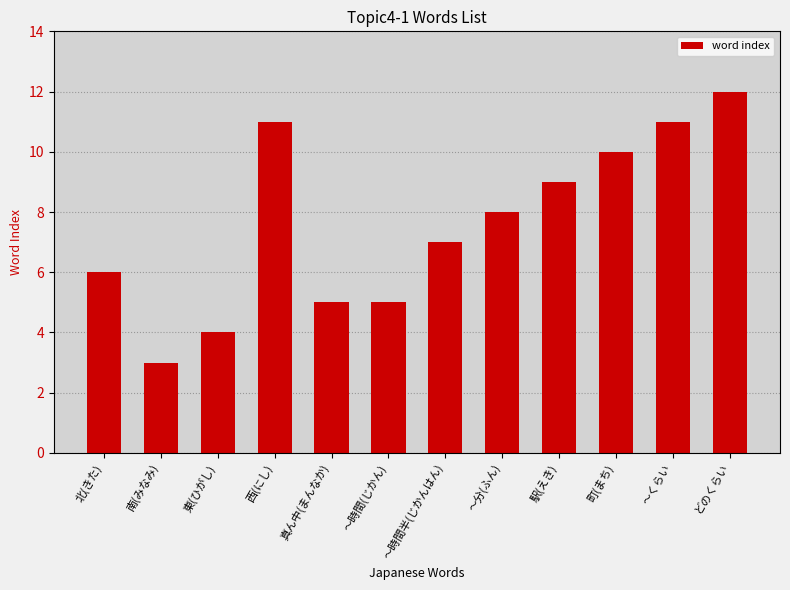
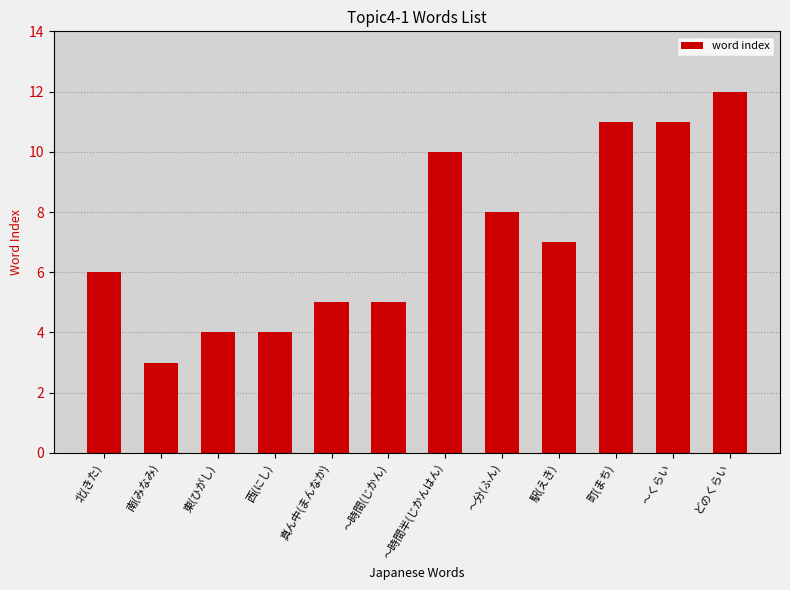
  {
    "北(きた)": 6,
    "南(みなみ)": 3,
    "東(ひがし)": 4,
-   "西(にし)": 11,
+   "西(にし)": 4,
    "真ん中(まんなか)": 5,
    "～時間(じかん)": 5,
-   "～時間半(じかんはん)": 7,
+   "～時間半(じかんはん)": 10,
    "～分(ふん)": 8,
-   "駅(えき)": 9,
-   "町(まち)": 10,
+   "駅(えき)": 7,
+   "町(まち)": 11,
    "～くらい": 11,
    "どのくらい": 12
  }
